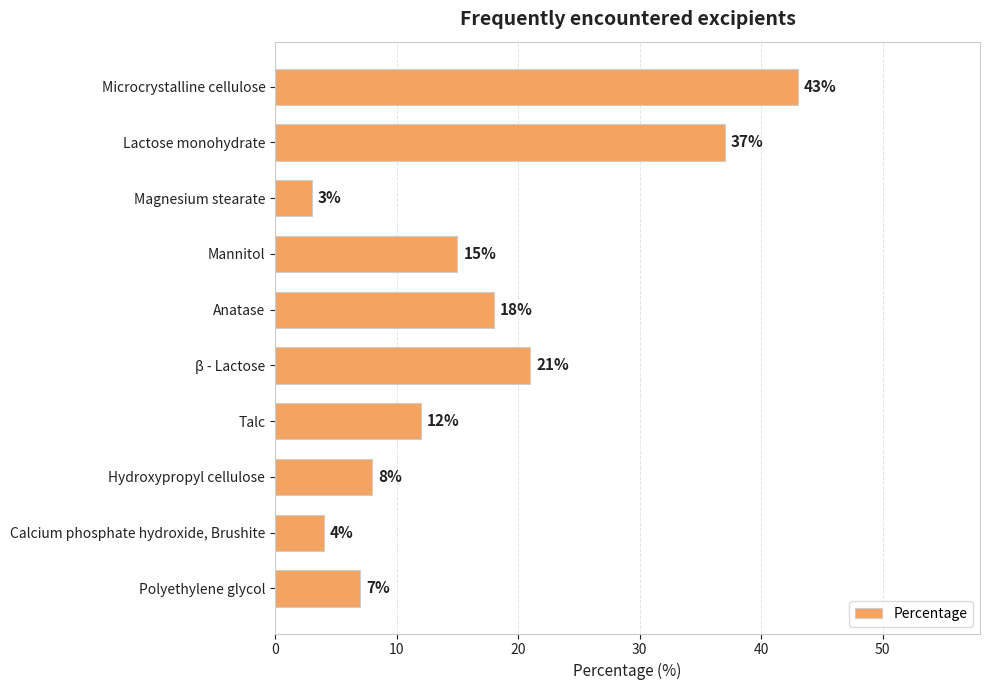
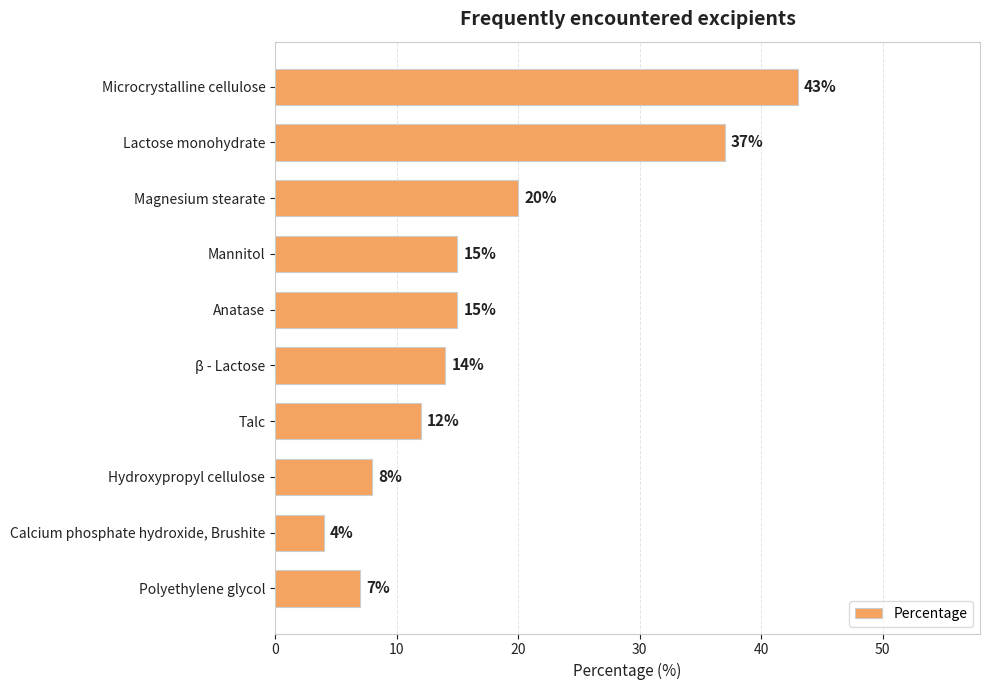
  {
    "Microcrystalline cellulose": "43%",
    "Lactose monohydrate": "37%",
-   "Magnesium stearate": "3%",
+   "Magnesium stearate": "20%",
    "Mannitol": "15%",
-   "Anatase": "18%",
-   "β - Lactose": "21%",
+   "Anatase": "15%",
+   "β - Lactose": "14%",
    "Talc": "12%",
    "Hydroxypropyl cellulose": "8%",
    "Calcium phosphate hydroxide, Brushite": "4%",
    "Polyethylene glycol": "7%"
  }
